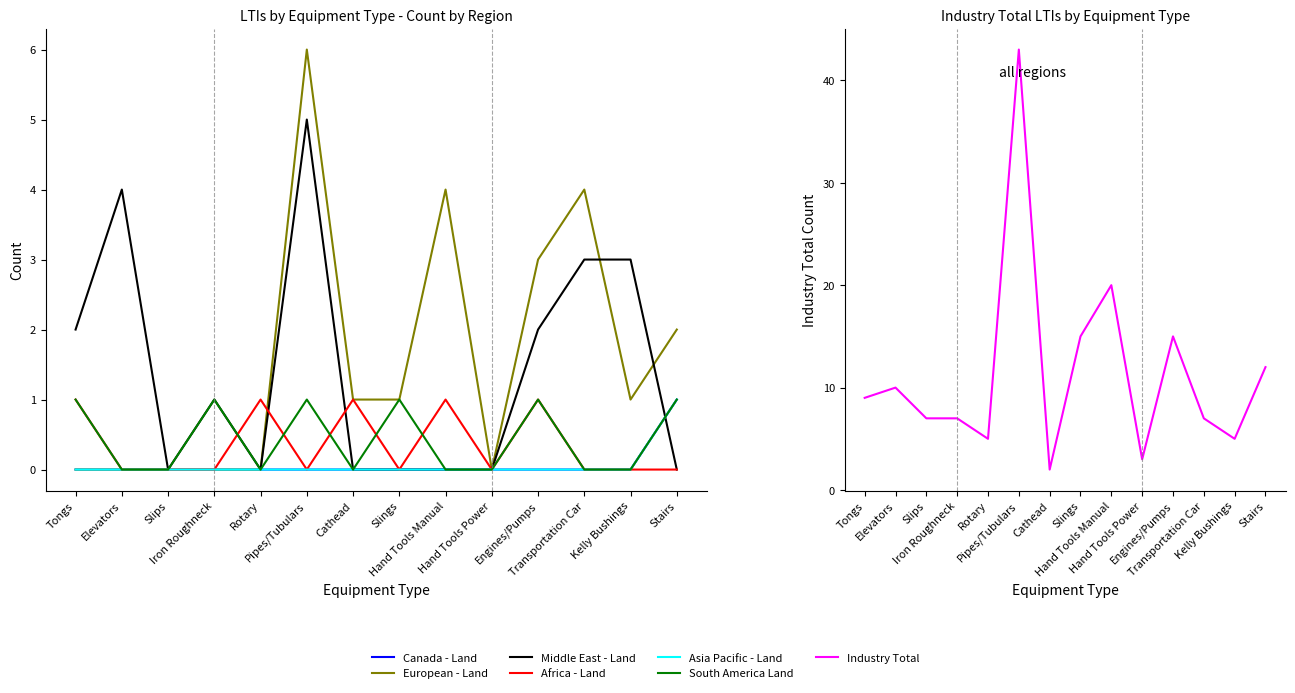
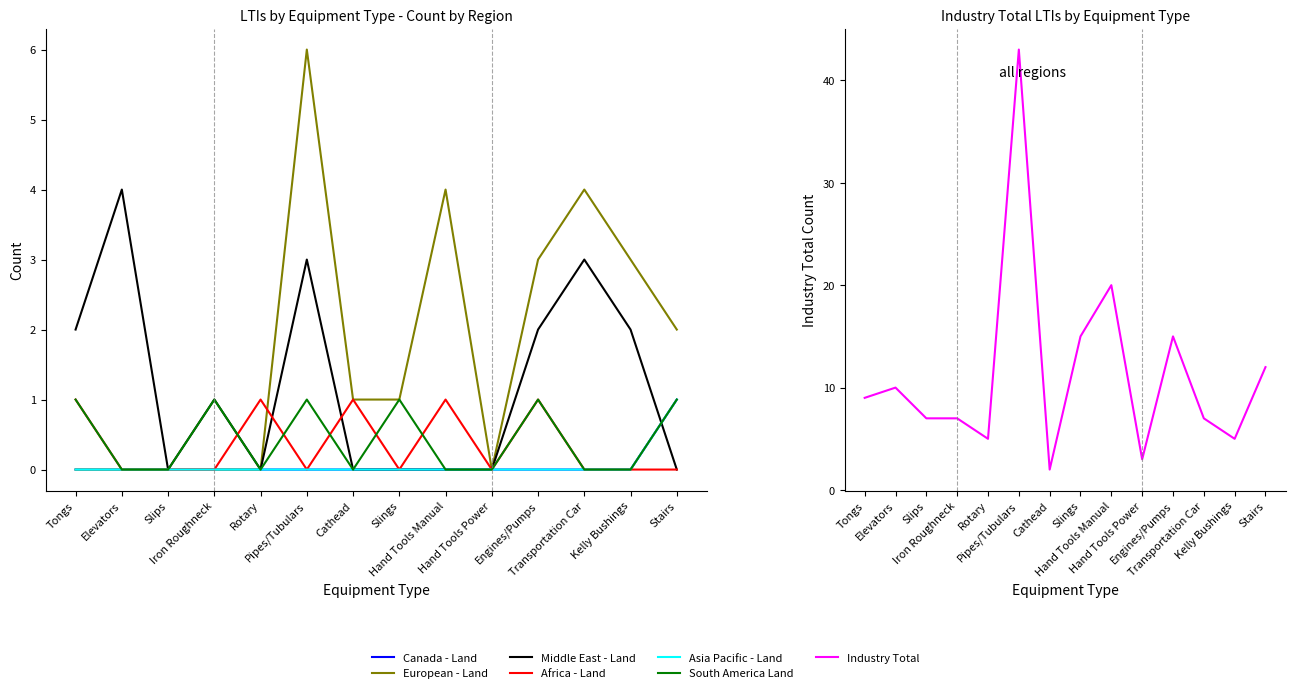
  {
    "LTIs by Equipment Type - Count by Region": {
      "Asia Pacific - Land": {
        "Engines/Pumps": 0
      },
      "European - Land": {
        "Pipes/Tubulars": 6,
        "Hand Tools Manual": 4,
        "Engines/Pumps": 3,
        "Transportation Car": 4,
-       "Kelly Bushings": 1,
+       "Kelly Bushings": 3,
        "Stairs": 2
      },
      "Middle East - Land": {
        "Tongs": 2,
        "Elevators": 4,
-       "Pipes/Tubulars": 5,
+       "Pipes/Tubulars": 3,
        "Engines/Pumps": 2,
        "Transportation Car": 3,
-       "Kelly Bushings": 3
+       "Kelly Bushings": 2
      },
      "Africa - Land": {
        "Rotary": 1,
        "Hand Tools Manual": 1
      },
      "South America Land": {
        "Pipes/Tubulars": 1
      }
    },
    "Industry Total LTIs by Equipment Type": {
      "Tongs": 9.0,
      "Elevators": 10.0,
      "Slips": 7.0,
      "Iron Roughneck": 7.0,
      "Rotary": 5.0,
      "Pipes/Tubulars": 43.0,
      "Cathead": 2.0,
      "Slings": 15.0,
      "Hand Tools Manual": 20.0,
      "Hand Tools Power": 3.0,
      "Engines/Pumps": 15.0,
      "Transportation Car": 7.0,
      "Kelly Bushings": 5.0,
      "Stairs": 12.0
    }
  }
